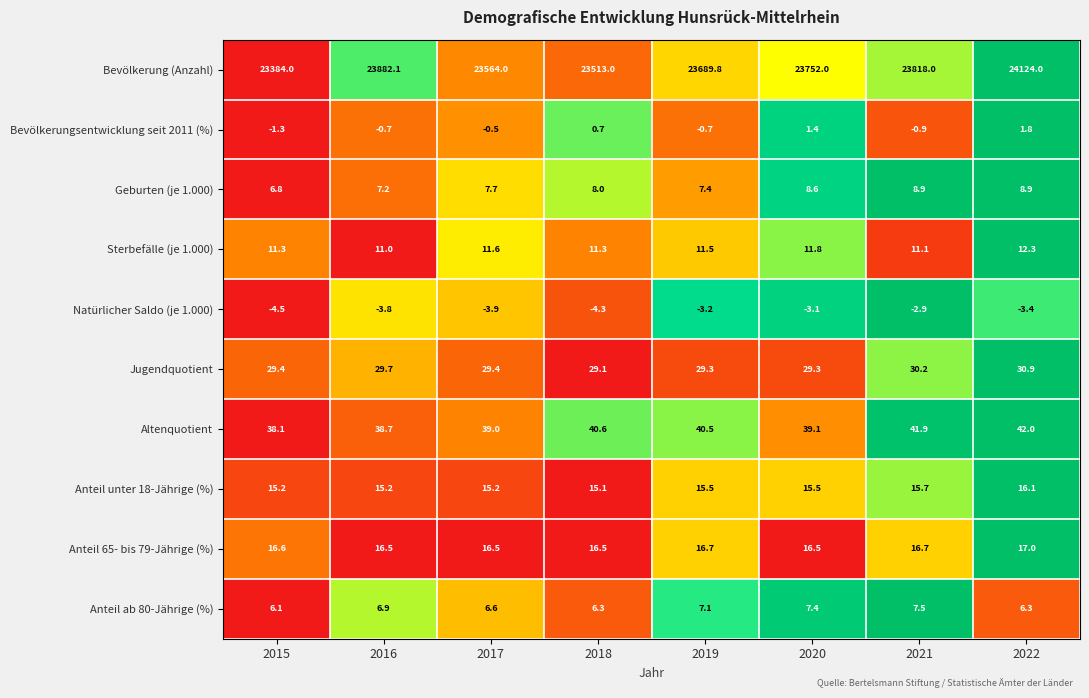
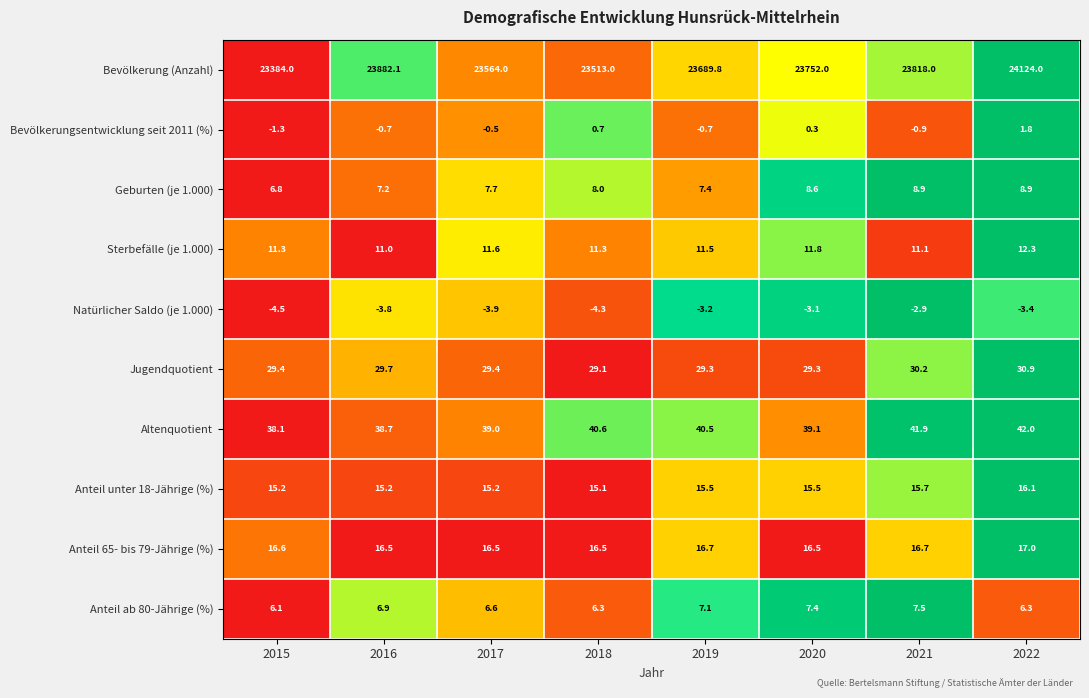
  {
    "Bevölkerung (Anzahl)": {
      "2015": 23384.0,
      "2016": 23882.1,
      "2017": 23564.0,
      "2018": 23513.0,
      "2019": 23689.8,
      "2020": 23752.0,
      "2021": 23818.0,
      "2022": 24124.0
    },
    "Bevölkerungsentwicklung seit 2011 (%)": {
      "2015": -1.3,
      "2016": -0.7,
      "2017": -0.5,
      "2018": 0.7,
      "2019": -0.7,
-     "2020": 1.4,
+     "2020": 0.3,
      "2021": -0.9,
      "2022": 1.8
    },
    "Geburten (je 1.000)": {
      "2015": 6.8,
      "2016": 7.2,
      "2017": 7.7,
      "2018": 8.0,
      "2019": 7.4,
      "2020": 8.6,
      "2021": 8.9,
      "2022": 8.9
    },
    "Sterbefälle (je 1.000)": {
      "2015": 11.3,
      "2016": 11.0,
      "2017": 11.6,
      "2018": 11.3,
      "2019": 11.5,
      "2020": 11.8,
      "2021": 11.1,
      "2022": 12.3
    },
    "Natürlicher Saldo (je 1.000)": {
      "2015": -4.5,
      "2016": -3.8,
      "2017": -3.9,
      "2018": -4.3,
      "2019": -3.2,
      "2020": -3.1,
      "2021": -2.9,
      "2022": -3.4
    },
    "Jugendquotient": {
      "2015": 29.4,
      "2016": 29.7,
      "2017": 29.4,
      "2018": 29.1,
      "2019": 29.3,
      "2020": 29.3,
      "2021": 30.2,
      "2022": 30.9
    },
    "Altenquotient": {
      "2015": 38.1,
      "2016": 38.7,
      "2017": 39.0,
      "2018": 40.6,
      "2019": 40.5,
      "2020": 39.1,
      "2021": 41.9,
      "2022": 42.0
    },
    "Anteil unter 18-Jährige (%)": {
      "2015": 15.2,
      "2016": 15.2,
      "2017": 15.2,
      "2018": 15.1,
      "2019": 15.5,
      "2020": 15.5,
      "2021": 15.7,
      "2022": 16.1
    },
    "Anteil 65- bis 79-Jährige (%)": {
      "2015": 16.6,
      "2016": 16.5,
      "2017": 16.5,
      "2018": 16.5,
      "2019": 16.7,
      "2020": 16.5,
      "2021": 16.7,
      "2022": 17.0
    },
    "Anteil ab 80-Jährige (%)": {
      "2015": 6.1,
      "2016": 6.9,
      "2017": 6.6,
      "2018": 6.3,
      "2019": 7.1,
      "2020": 7.4,
      "2021": 7.5,
      "2022": 6.3
    }
  }
